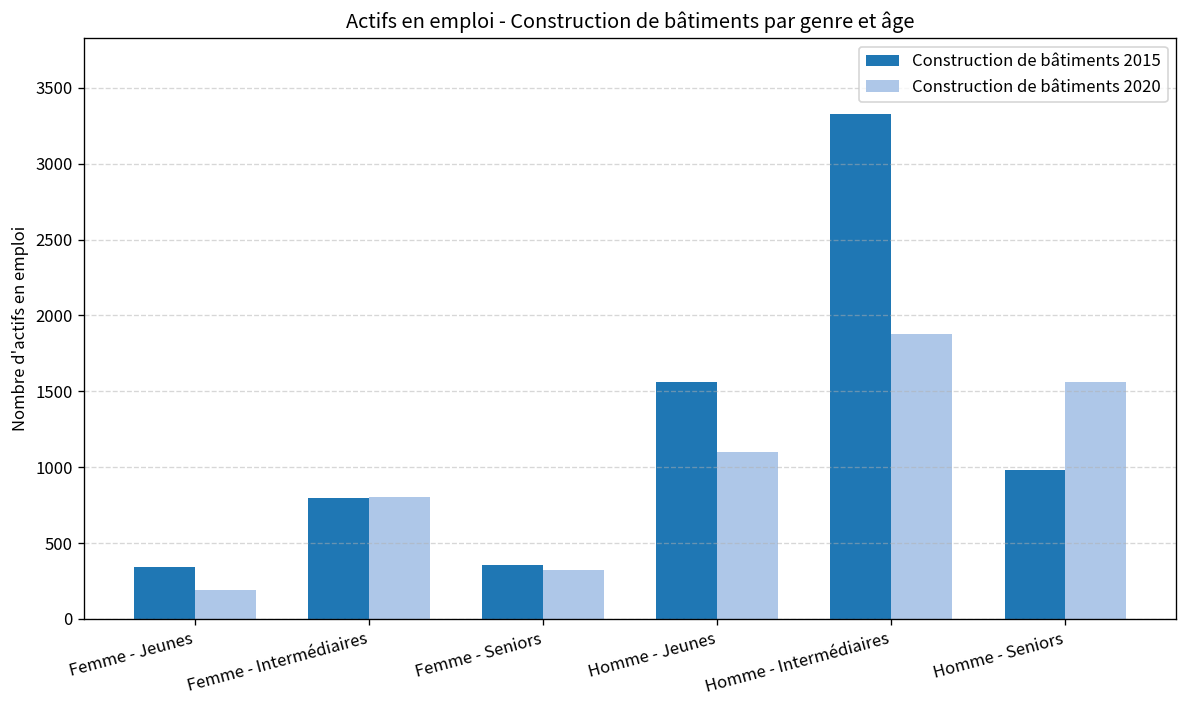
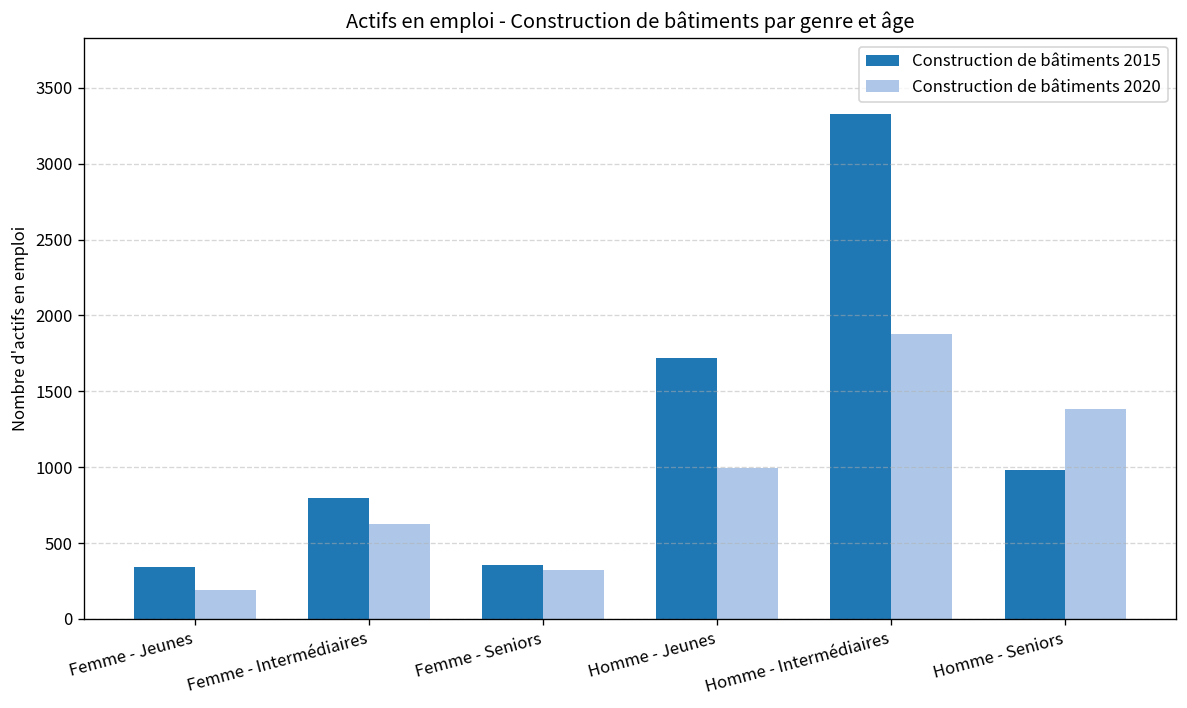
  {
    "Construction de bâtiments 2015": {
      "Femme - Jeunes": 340,
      "Femme - Intermédiaires": 800,
      "Femme - Seniors": 360,
-     "Homme - Jeunes": 1560,
+     "Homme - Jeunes": 1720,
      "Homme - Intermédiaires": 3330,
      "Homme - Seniors": 980
    },
    "Construction de bâtiments 2020": {
      "Femme - Jeunes": 190,
-     "Femme - Intermédiaires": 800,
+     "Femme - Intermédiaires": 630,
      "Femme - Seniors": 320,
-     "Homme - Jeunes": 1100,
+     "Homme - Jeunes": 1000,
      "Homme - Intermédiaires": 1880,
-     "Homme - Seniors": 1560
+     "Homme - Seniors": 1390
    }
  }
